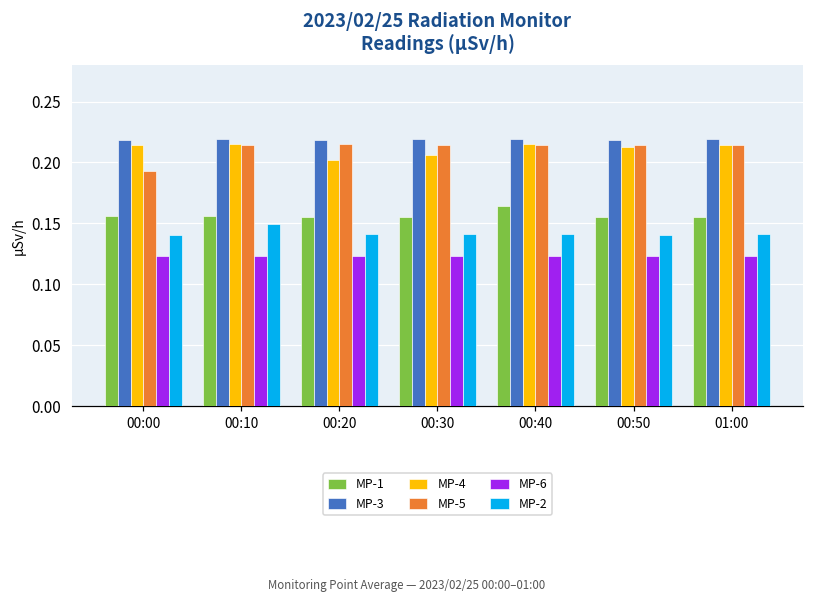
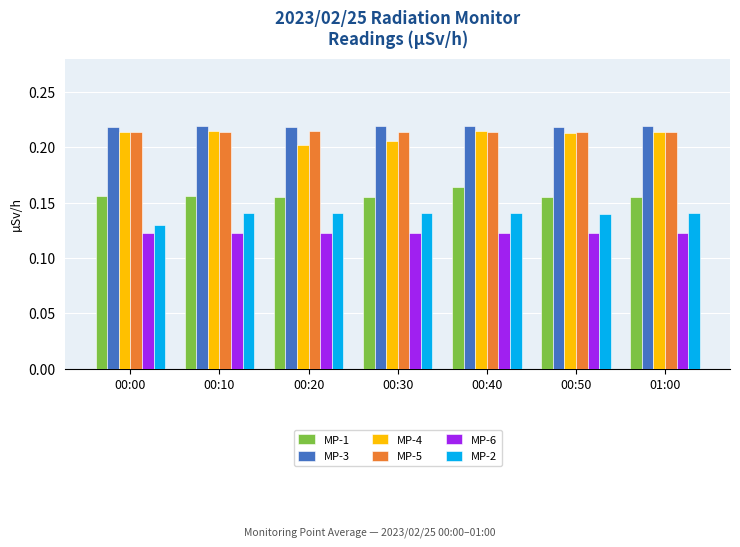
  {
    "MP-1": {
      "00:00": 0.156,
      "00:10": 0.156,
      "00:20": 0.155,
      "00:30": 0.155,
      "00:40": 0.164,
      "00:50": 0.155,
      "01:00": 0.155
    },
    "MP-3": {
      "00:00": 0.218,
      "00:10": 0.219,
      "00:20": 0.218,
      "00:30": 0.219,
      "00:40": 0.219,
      "00:50": 0.218,
      "01:00": 0.219
    },
    "MP-4": {
      "00:00": 0.214,
      "00:10": 0.215,
      "00:20": 0.202,
      "00:30": 0.206,
      "00:40": 0.215,
      "00:50": 0.213,
      "01:00": 0.214
    },
    "MP-5": {
-     "00:00": 0.193,
+     "00:00": 0.214,
      "00:10": 0.214,
      "00:20": 0.215,
      "00:30": 0.214,
      "00:40": 0.214,
      "00:50": 0.214,
      "01:00": 0.214
    },
    "MP-6": {
      "00:00": 0.123,
      "00:10": 0.123,
      "00:20": 0.123,
      "00:30": 0.123,
      "00:40": 0.123,
      "00:50": 0.123,
      "01:00": 0.123
    },
    "MP-2": {
-     "00:00": 0.14,
-     "00:10": 0.149,
+     "00:00": 0.13,
+     "00:10": 0.141,
      "00:20": 0.141,
      "00:30": 0.141,
      "00:40": 0.141,
      "00:50": 0.140,
      "01:00": 0.141
    }
  }
